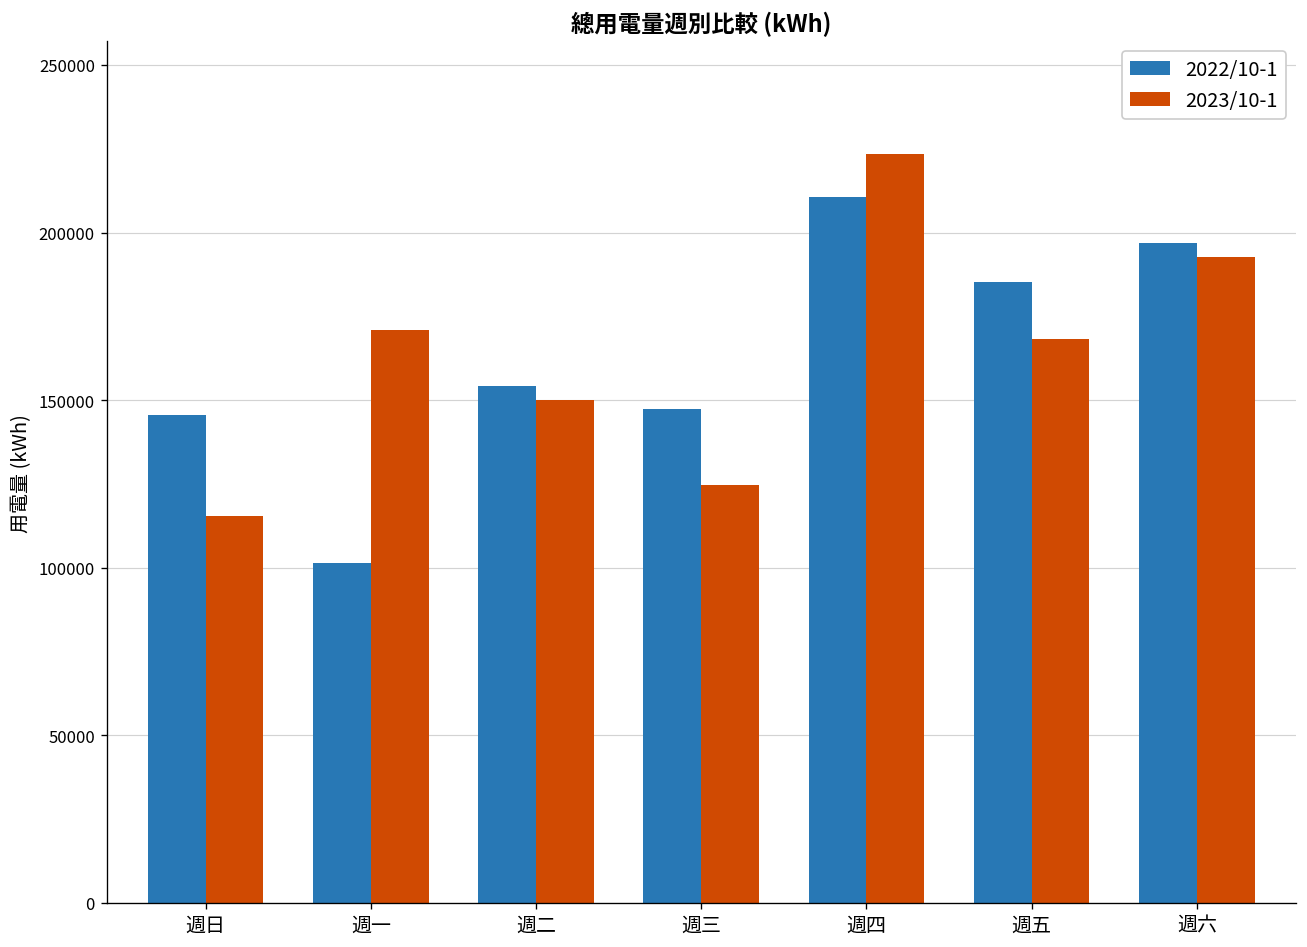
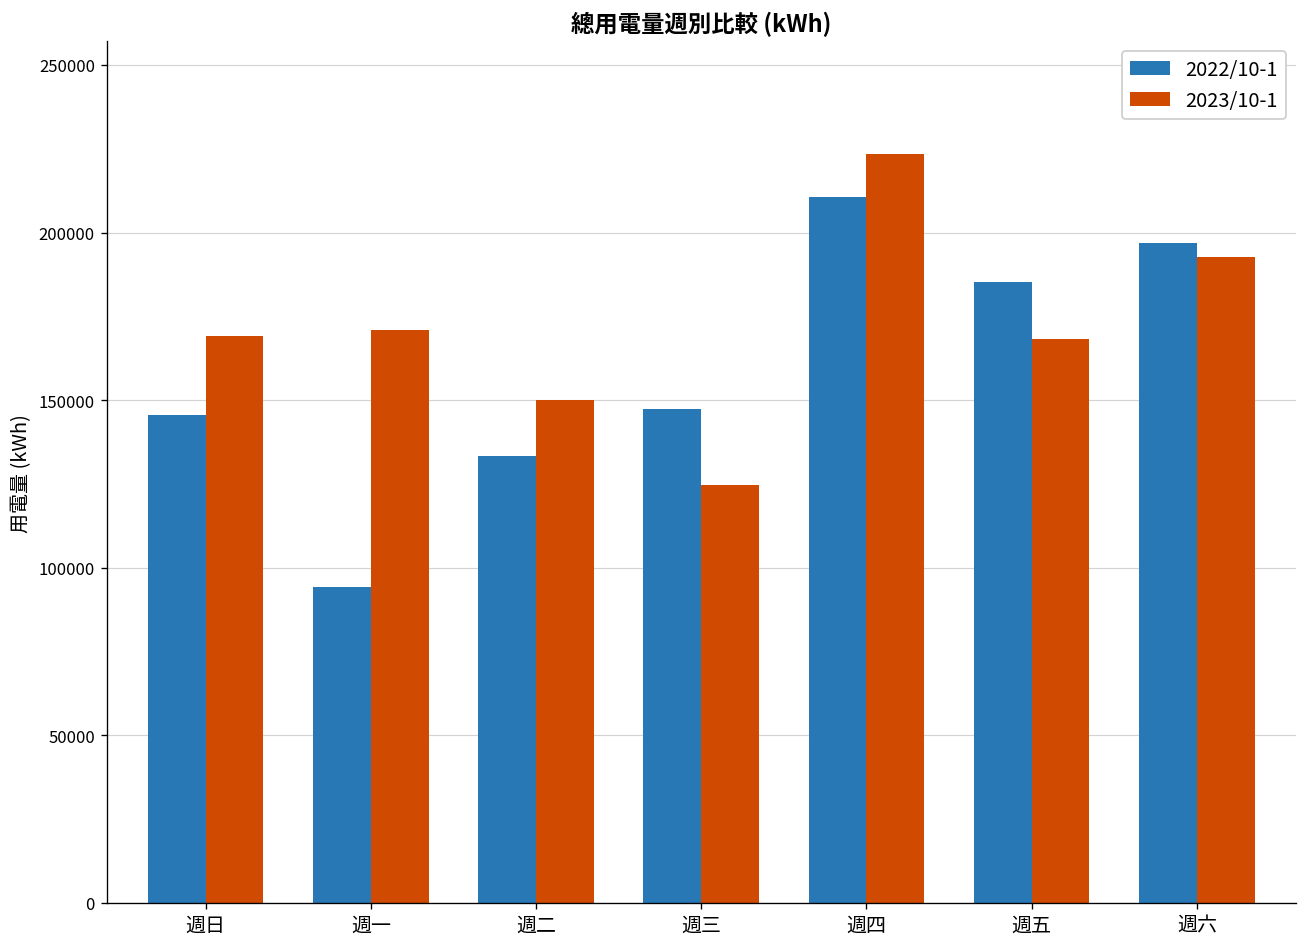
  {
    "2022/10-1": {
      "週日": 146000,
-     "週一": 101000,
-     "週二": 154000,
+     "週一": 94000,
+     "週二": 133000,
      "週三": 147000,
      "週四": 210000,
      "週五": 185000,
      "週六": 197000
    },
    "2023/10-1": {
-     "週日": 116000,
+     "週日": 169000,
      "週一": 171000,
      "週二": 150000,
      "週三": 125000,
      "週四": 224000,
      "週五": 168000,
      "週六": 193000
    }
  }
